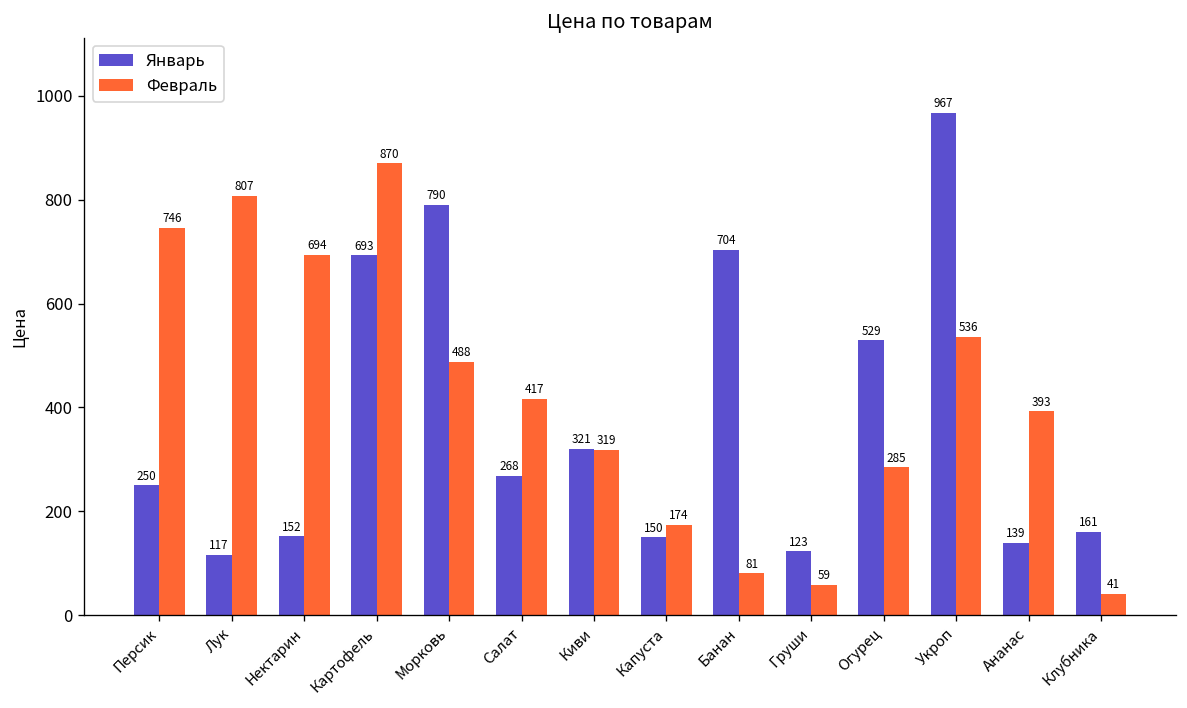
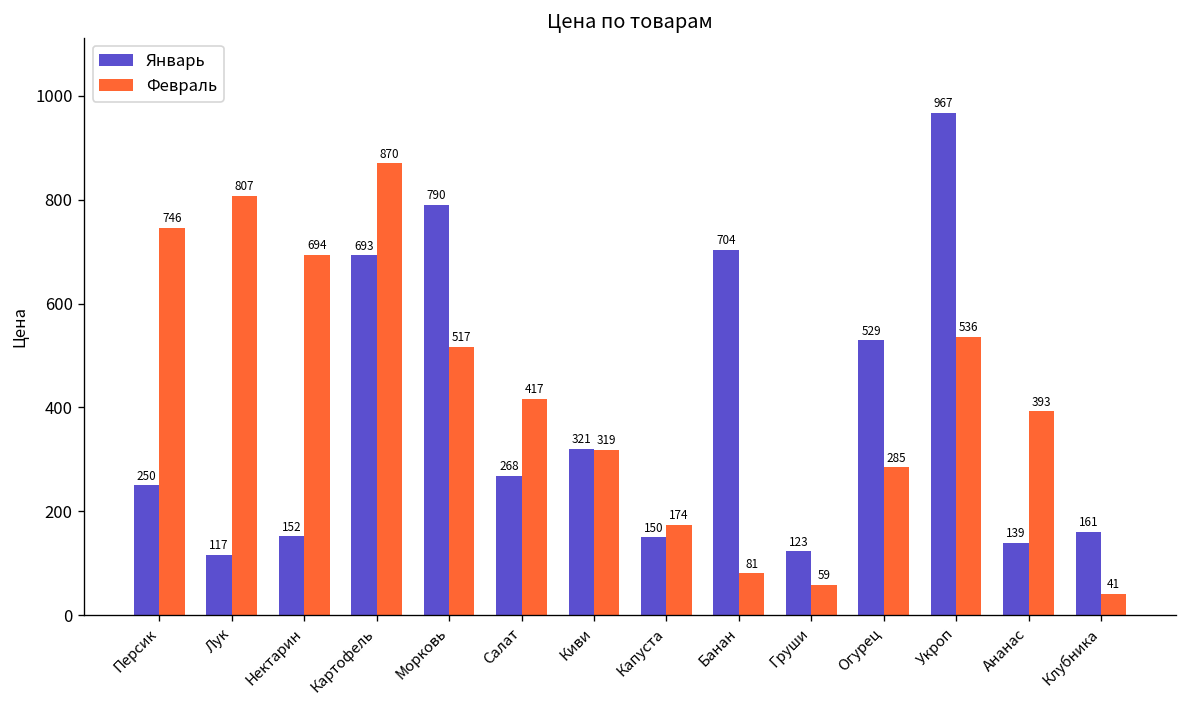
  {
    "Январь": {
      "Персик": 250,
      "Лук": 117,
      "Нектарин": 152,
      "Картофель": 693,
      "Морковь": 790,
      "Салат": 268,
      "Киви": 321,
      "Капуста": 150,
      "Банан": 704,
      "Груши": 123,
      "Огурец": 529,
      "Укроп": 967,
      "Ананас": 139,
      "Клубника": 161
    },
    "Февраль": {
      "Персик": 746,
      "Лук": 807,
      "Нектарин": 694,
      "Картофель": 870,
-     "Морковь": 488,
+     "Морковь": 517,
      "Салат": 417,
      "Киви": 319,
      "Капуста": 174,
      "Банан": 81,
      "Груши": 59,
      "Огурец": 285,
      "Укроп": 536,
      "Ананас": 393,
      "Клубника": 41
    }
  }
